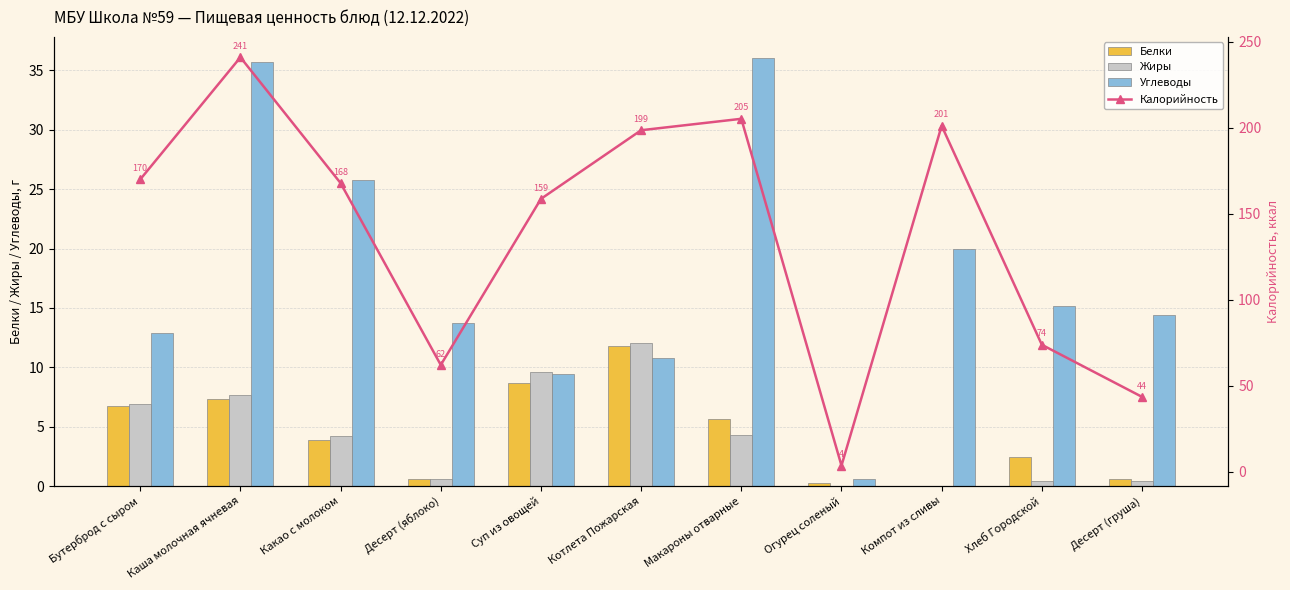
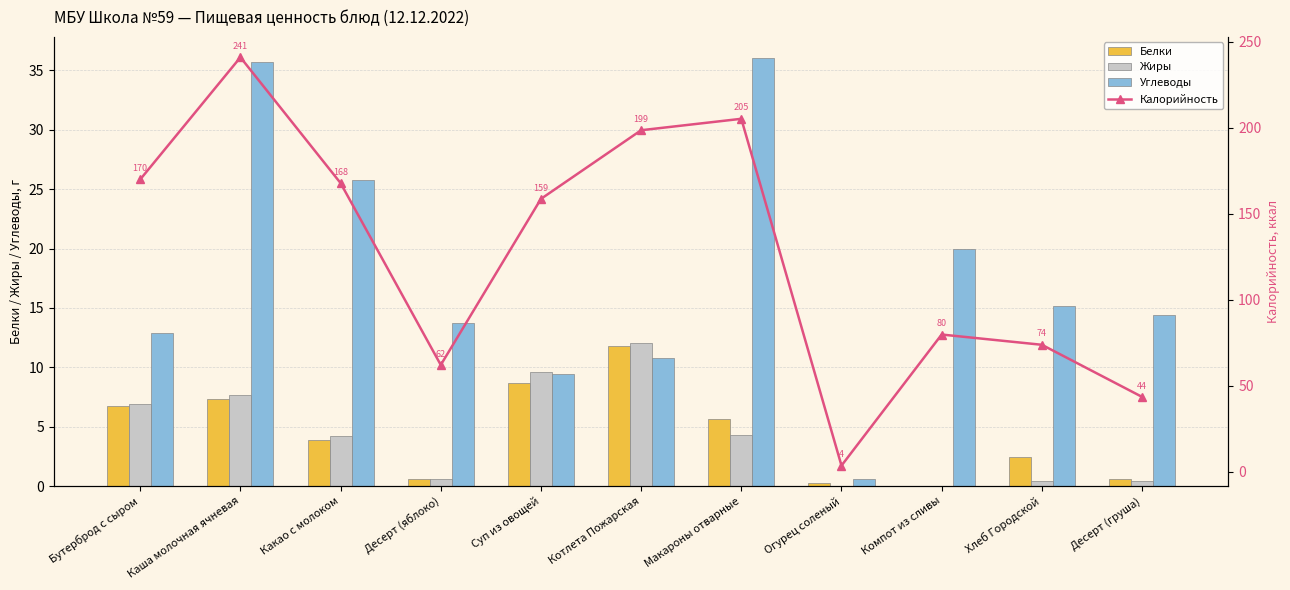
  {
    "Калорийность": {
      "Бутерброд с сыром": 170,
      "Каша молочная ячневая": 241,
      "Какао с молоком": 168,
      "Десерт (яблоко)": 62,
      "Суп из овощей": 159,
      "Котлета Пожарская": 199,
      "Макароны отварные": 205,
      "Огурец соленый": 4,
-     "Компот из сливы": 201,
+     "Компот из сливы": 80,
      "Хлеб Городской": 74,
      "Десерт (груша)": 44
    }
  }
